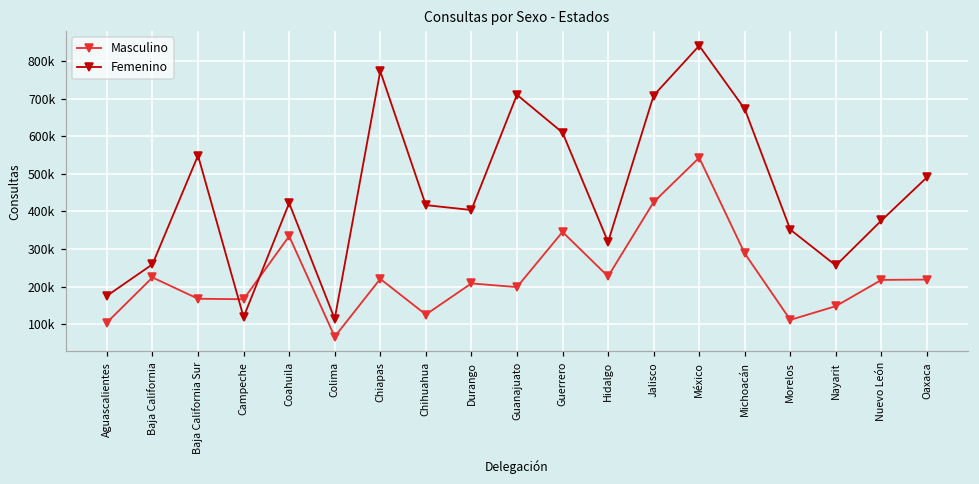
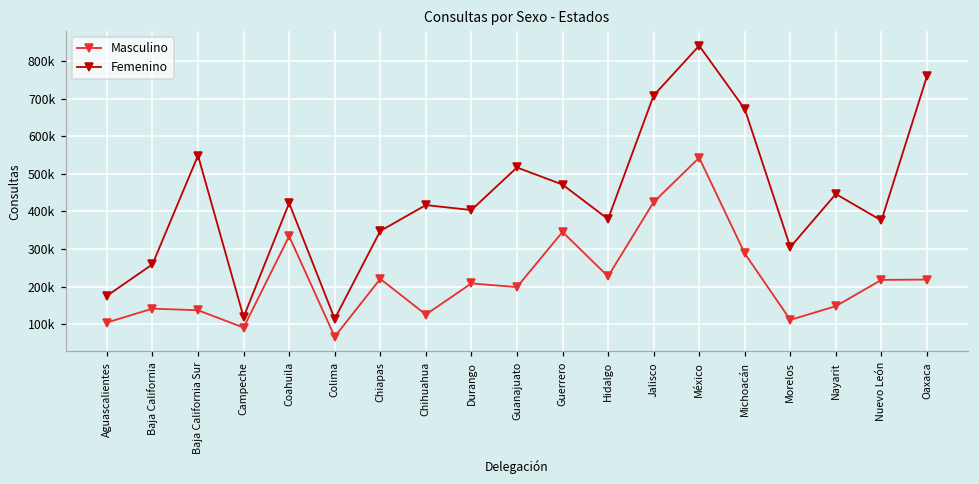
  {
    "Masculino": {
      "Aguascalientes": 100000,
-     "Baja California": 220000,
-     "Baja California Sur": 170000,
-     "Campeche": 170000,
+     "Baja California": 140000,
+     "Baja California Sur": 140000,
+     "Campeche": 90000,
      "Coahuila": 330000,
      "Colima": 70000,
      "Chiapas": 220000,
      "Chihuahua": 130000,
      "Durango": 210000,
      "Guanajuato": 200000,
      "Guerrero": 350000,
      "Hidalgo": 230000,
      "Jalisco": 420000,
      "México": 540000,
      "Michoacán": 290000,
      "Morelos": 110000,
      "Nayarit": 150000,
      "Nuevo León": 220000,
      "Oaxaca": 220000
    },
    "Femenino": {
      "Aguascalientes": 180000,
      "Baja California": 260000,
      "Baja California Sur": 550000,
      "Campeche": 120000,
      "Coahuila": 420000,
      "Colima": 110000,
-     "Chiapas": 770000,
+     "Chiapas": 350000,
      "Chihuahua": 420000,
      "Durango": 400000,
-     "Guanajuato": 710000,
-     "Guerrero": 610000,
-     "Hidalgo": 320000,
+     "Guanajuato": 520000,
+     "Guerrero": 470000,
+     "Hidalgo": 380000,
      "Jalisco": 710000,
      "México": 840000,
      "Michoacán": 670000,
-     "Morelos": 350000,
-     "Nayarit": 260000,
+     "Morelos": 300000,
+     "Nayarit": 450000,
      "Nuevo León": 380000,
-     "Oaxaca": 490000
+     "Oaxaca": 760000
    }
  }
